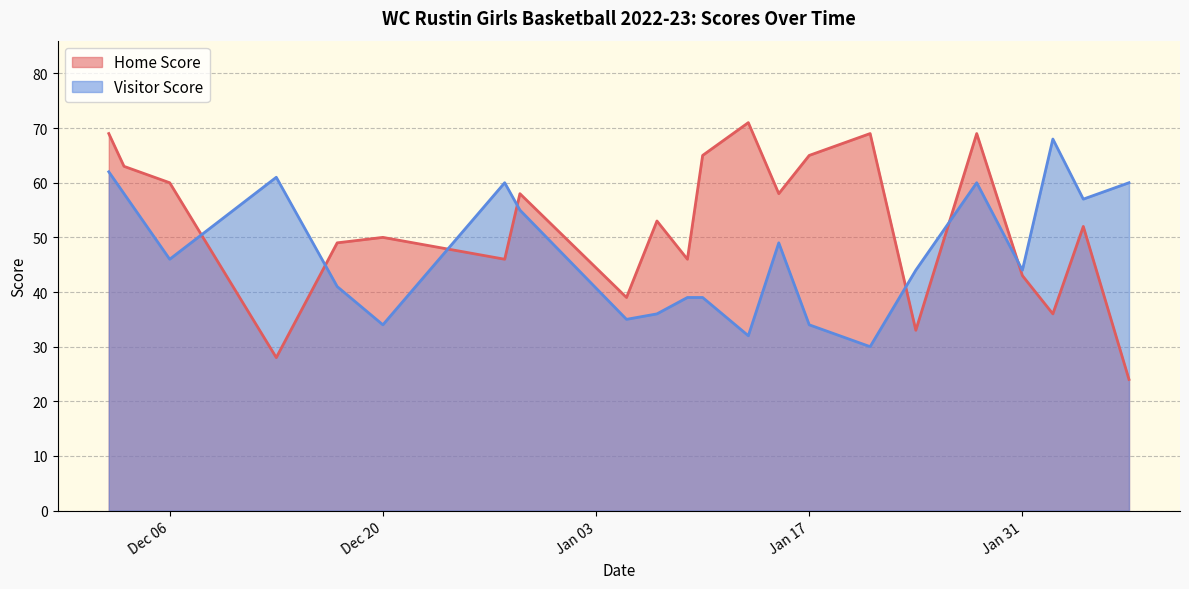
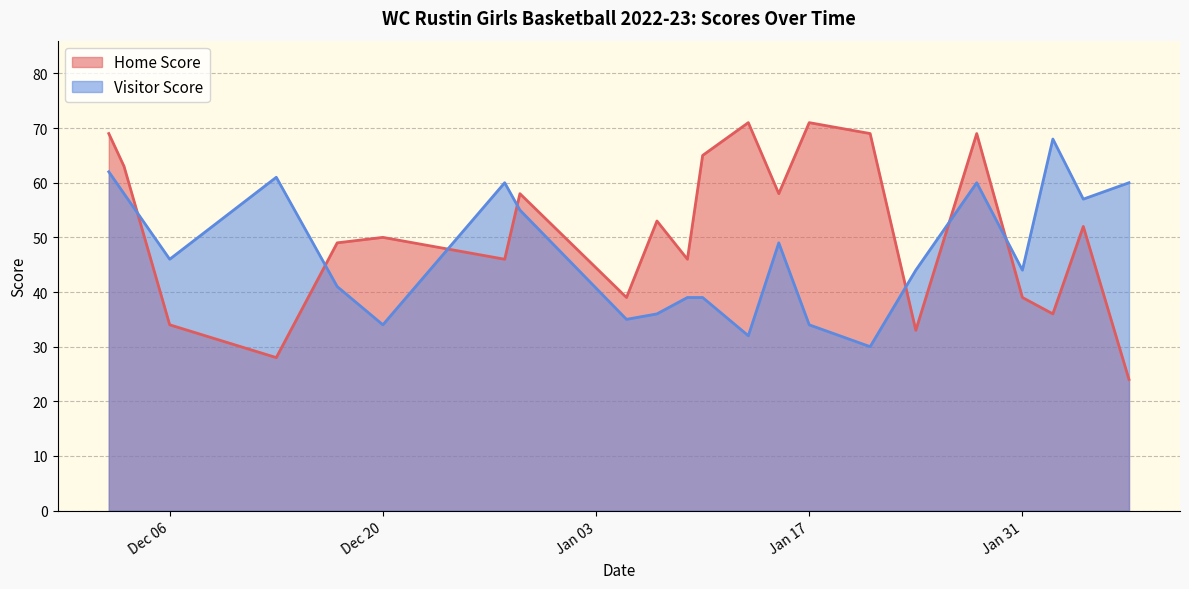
  {
    "Home Score": {
-     "Dec 06": 60,
+     "Dec 06": 34,
      "Dec 20": 50,
-     "Jan 17": 65,
-     "Jan 31": 43
+     "Jan 17": 71,
+     "Jan 31": 39
    },
    "Visitor Score": {
      "Dec 06": 46,
      "Dec 20": 34,
      "Jan 17": 34,
      "Jan 31": 44
    }
  }
